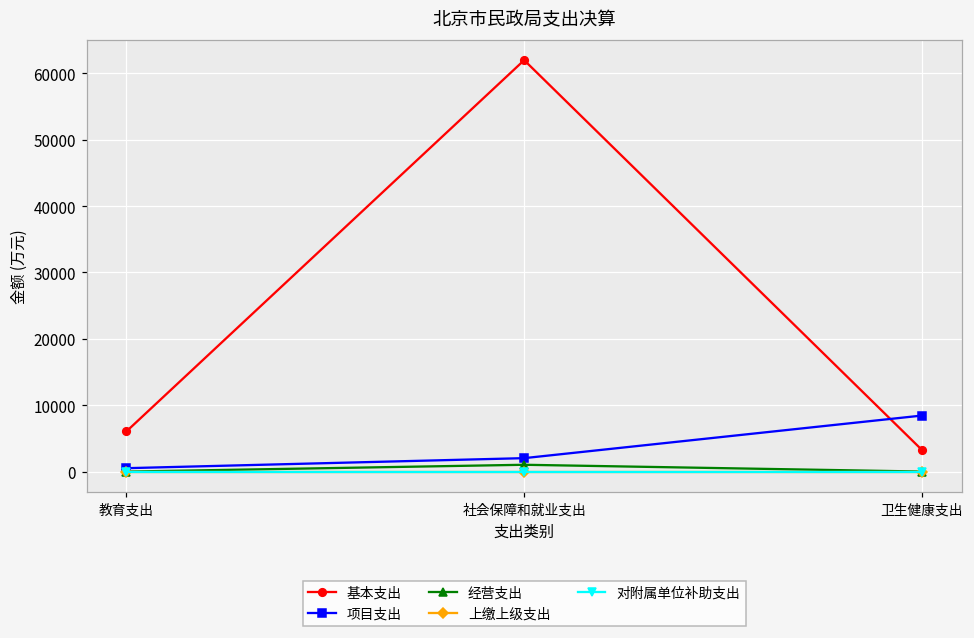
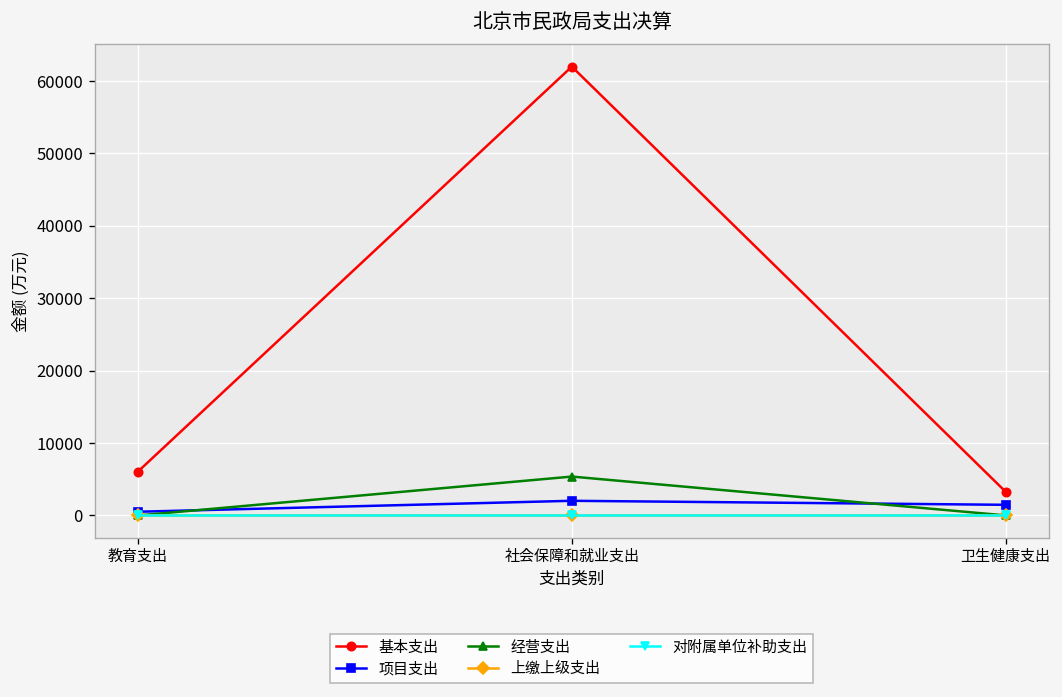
  {
    "基本支出": {
      "教育支出": 6000,
      "社会保障和就业支出": 62000,
      "卫生健康支出": 3000
    },
    "项目支出": {
      "教育支出": 1000,
      "社会保障和就业支出": 2000,
-     "卫生健康支出": 8000
+     "卫生健康支出": 1000
    },
    "经营支出": {
-     "社会保障和就业支出": 1000
+     "社会保障和就业支出": 5000
    },
    "对附属单位补助支出": {
      "社会保障和就业支出": 0
    }
  }
